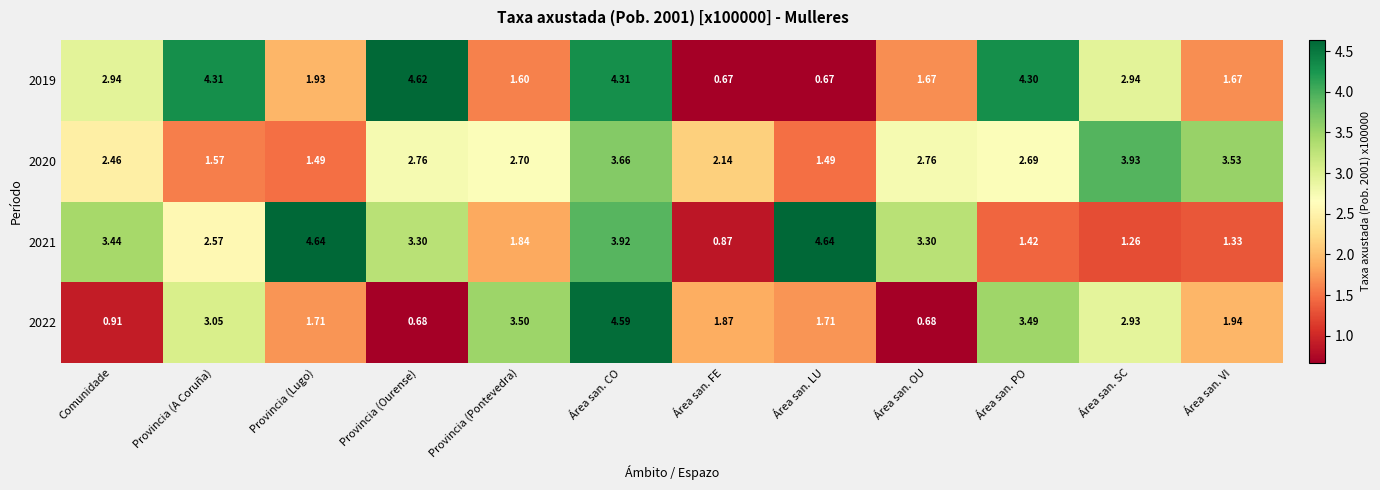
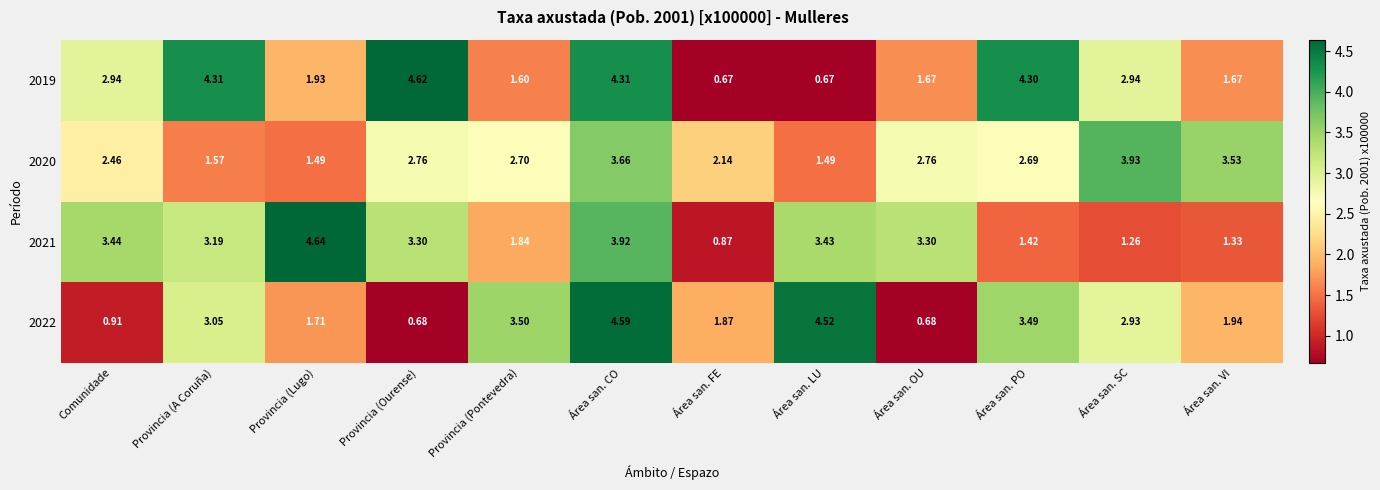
  {
    "2019": {
      "Comunidade": 2.94,
      "Provincia (A Coruña)": 4.31,
      "Provincia (Lugo)": 1.93,
      "Provincia (Ourense)": 4.62,
      "Provincia (Pontevedra)": 1.60,
      "Área san. CO": 4.31,
      "Área san. FE": 0.67,
      "Área san. LU": 0.67,
      "Área san. OU": 1.67,
      "Área san. PO": 4.30,
      "Área san. SC": 2.94,
      "Área san. VI": 1.67
    },
    "2020": {
      "Comunidade": 2.46,
      "Provincia (A Coruña)": 1.57,
      "Provincia (Lugo)": 1.49,
      "Provincia (Ourense)": 2.76,
      "Provincia (Pontevedra)": 2.70,
      "Área san. CO": 3.66,
      "Área san. FE": 2.14,
      "Área san. LU": 1.49,
      "Área san. OU": 2.76,
      "Área san. PO": 2.69,
      "Área san. SC": 3.93,
      "Área san. VI": 3.53
    },
    "2021": {
      "Comunidade": 3.44,
-     "Provincia (A Coruña)": 2.57,
+     "Provincia (A Coruña)": 3.19,
      "Provincia (Lugo)": 4.64,
      "Provincia (Ourense)": 3.30,
      "Provincia (Pontevedra)": 1.84,
      "Área san. CO": 3.92,
      "Área san. FE": 0.87,
-     "Área san. LU": 4.64,
+     "Área san. LU": 3.43,
      "Área san. OU": 3.30,
      "Área san. PO": 1.42,
      "Área san. SC": 1.26,
      "Área san. VI": 1.33
    },
    "2022": {
      "Comunidade": 0.91,
      "Provincia (A Coruña)": 3.05,
      "Provincia (Lugo)": 1.71,
      "Provincia (Ourense)": 0.68,
      "Provincia (Pontevedra)": 3.50,
      "Área san. CO": 4.59,
      "Área san. FE": 1.87,
-     "Área san. LU": 1.71,
+     "Área san. LU": 4.52,
      "Área san. OU": 0.68,
      "Área san. PO": 3.49,
      "Área san. SC": 2.93,
      "Área san. VI": 1.94
    }
  }
